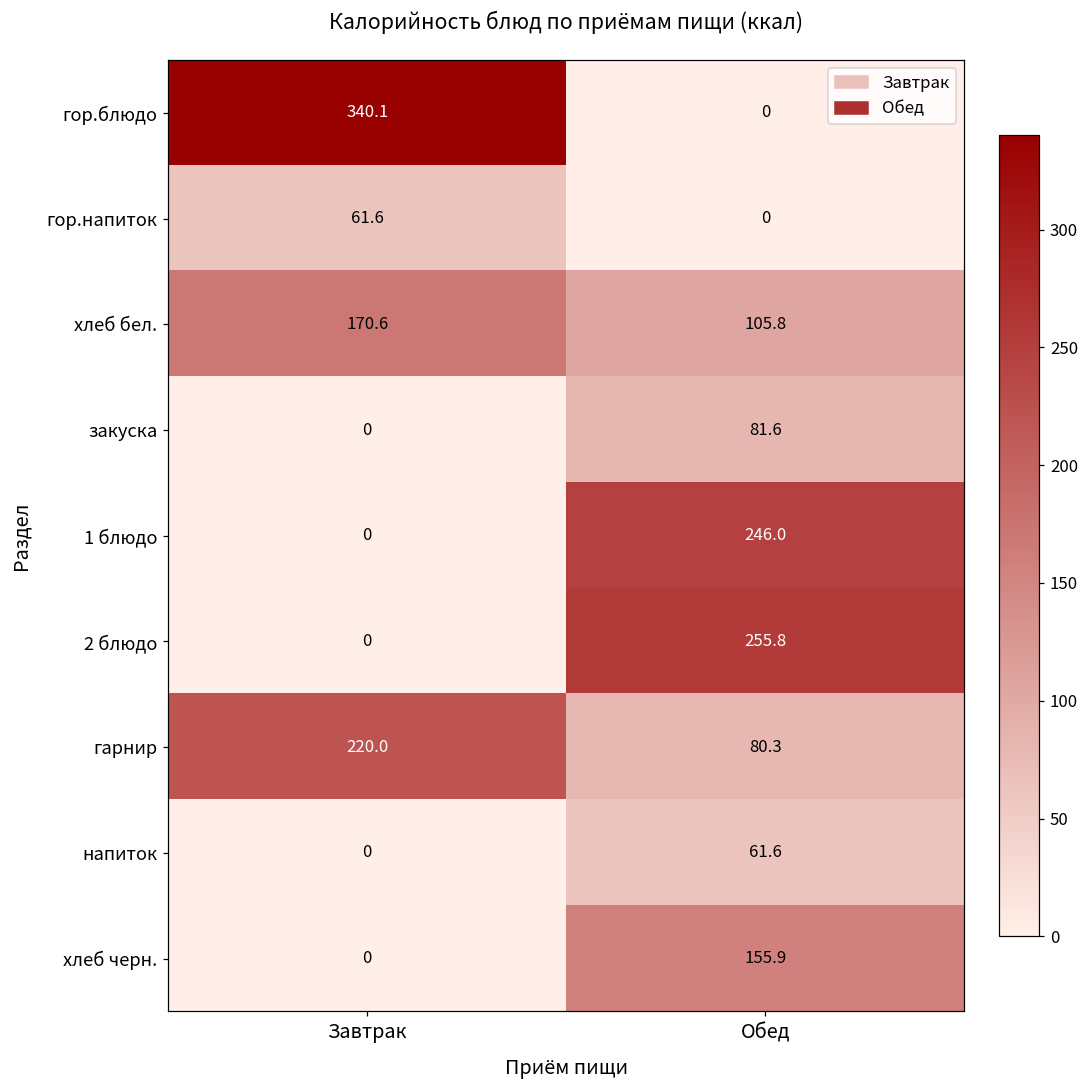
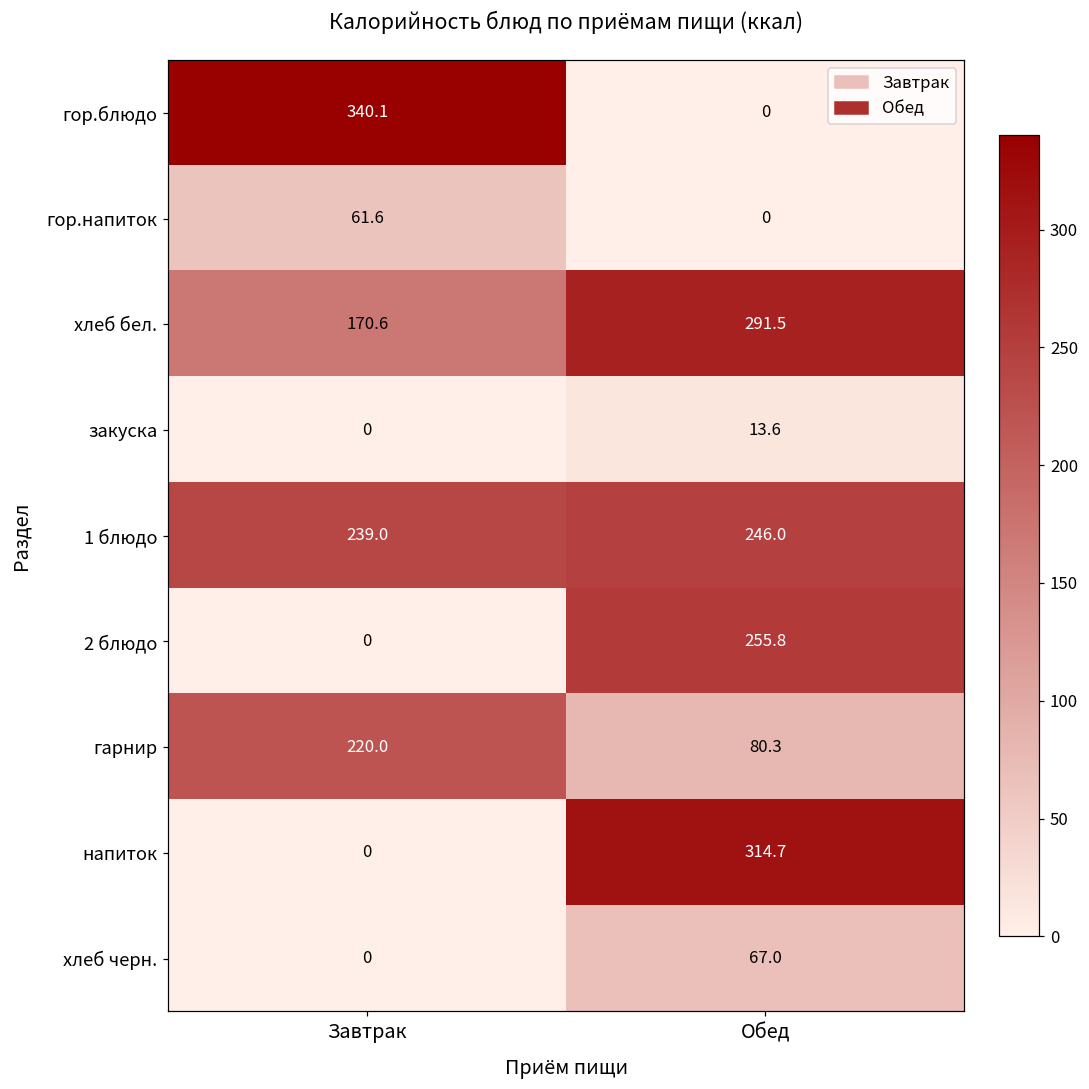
  {
    "гор.блюдо": {
      "Завтрак": 340.1,
      "Обед": 0
    },
    "гор.напиток": {
      "Завтрак": 61.6,
      "Обед": 0
    },
    "хлеб бел.": {
      "Завтрак": 170.6,
-     "Обед": 105.8
+     "Обед": 291.5
    },
    "закуска": {
      "Завтрак": 0,
-     "Обед": 81.6
+     "Обед": 13.6
    },
    "1 блюдо": {
-     "Завтрак": 0,
+     "Завтрак": 239.0,
      "Обед": 246.0
    },
    "2 блюдо": {
      "Завтрак": 0,
      "Обед": 255.8
    },
    "гарнир": {
      "Завтрак": 220.0,
      "Обед": 80.3
    },
    "напиток": {
      "Завтрак": 0,
-     "Обед": 61.6
+     "Обед": 314.7
    },
    "хлеб черн.": {
      "Завтрак": 0,
-     "Обед": 155.9
+     "Обед": 67.0
    }
  }
